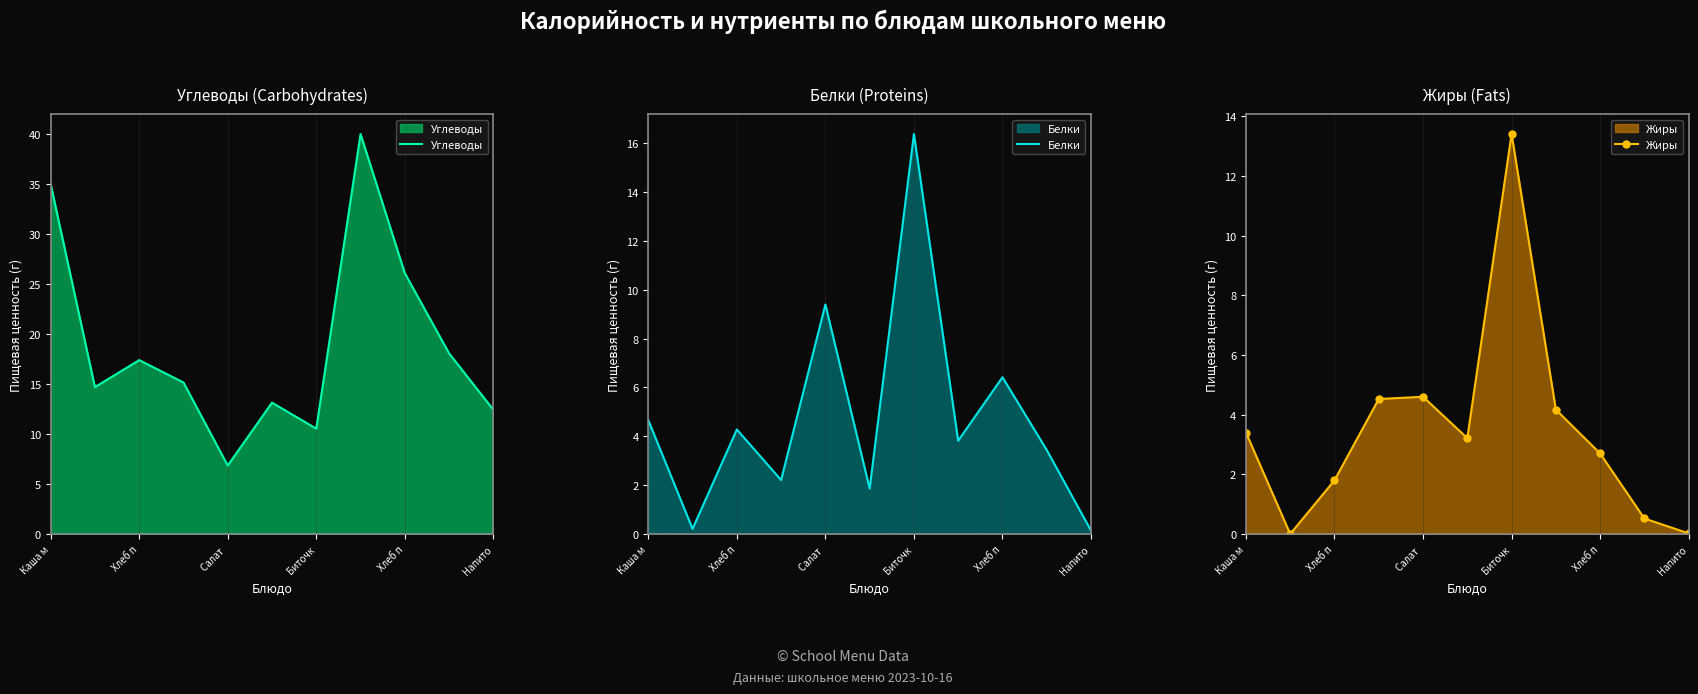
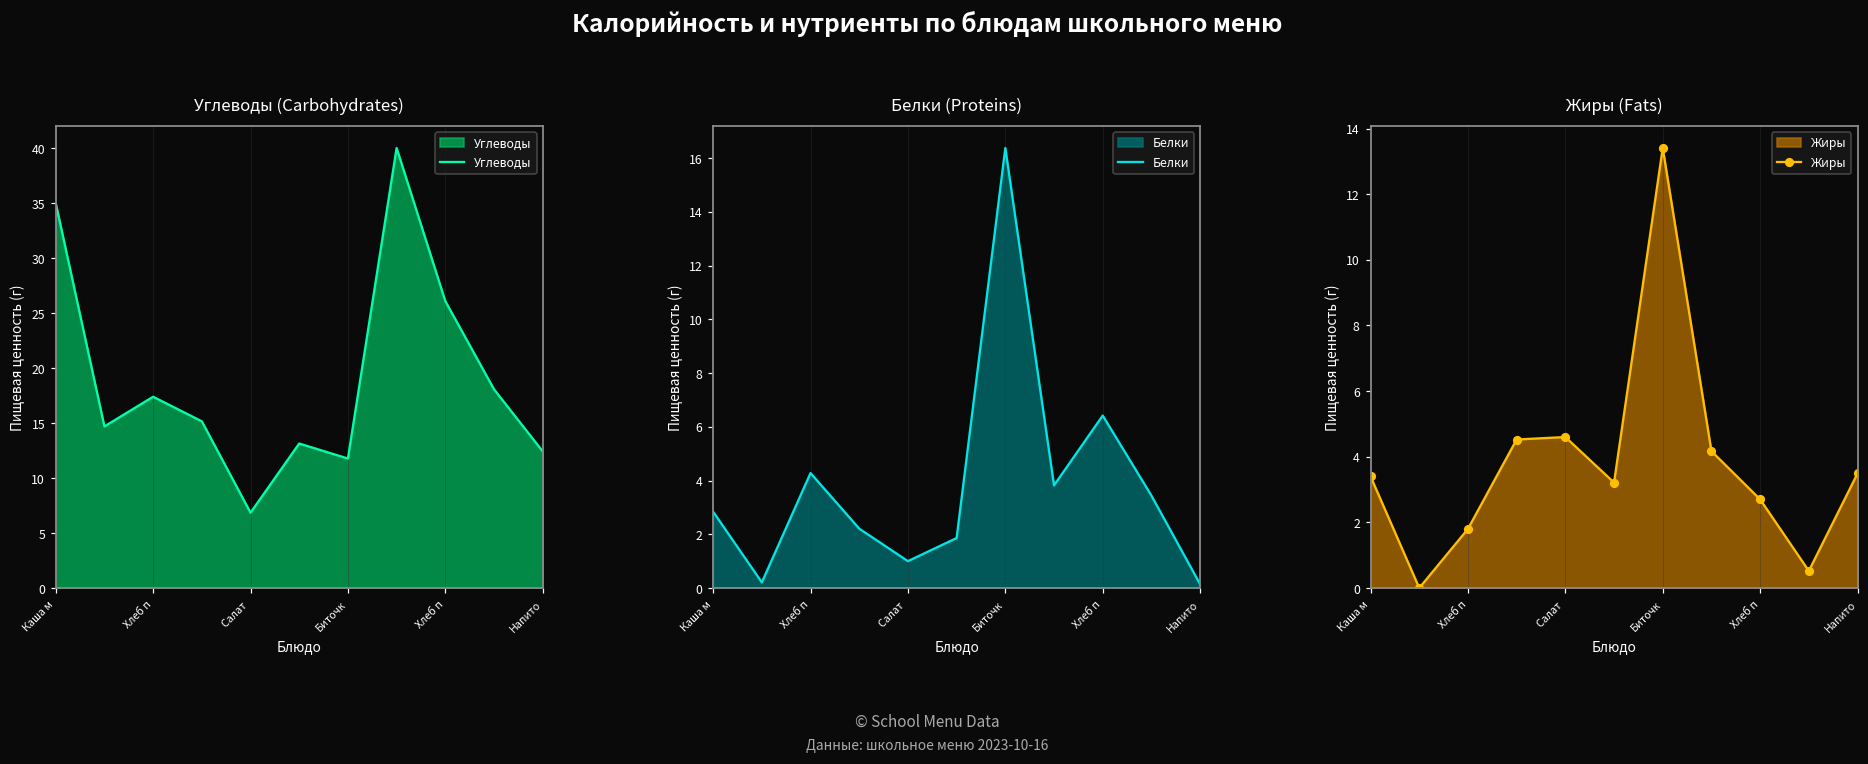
  {
    "Углеводы (Carbohydrates)": {
      "Каша м": 35,
      "Салат": 7,
-     "Биточк": 11,
+     "Биточк": 12,
      "Напито": 12
    },
    "Белки (Proteins)": {
-     "Каша м": 4.7,
-     "Салат": 9.4,
+     "Каша м": 2.8,
+     "Салат": 1.0,
      "Биточк": 16.4,
      "Напито": 0.1
    },
    "Жиры (Fats)": {
      "Каша м": 3.4,
      "Салат": 4.6,
      "Биточк": 13.4,
-     "Напито": 0.0
+     "Напито": 3.5
    }
  }
